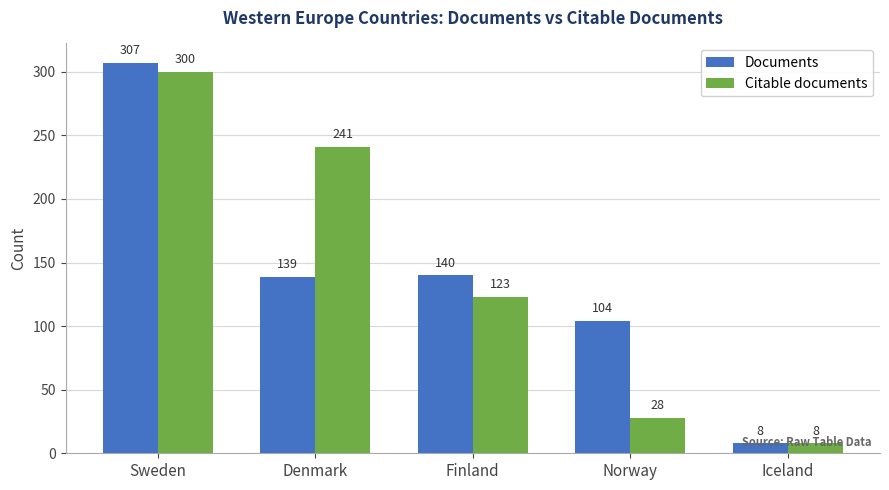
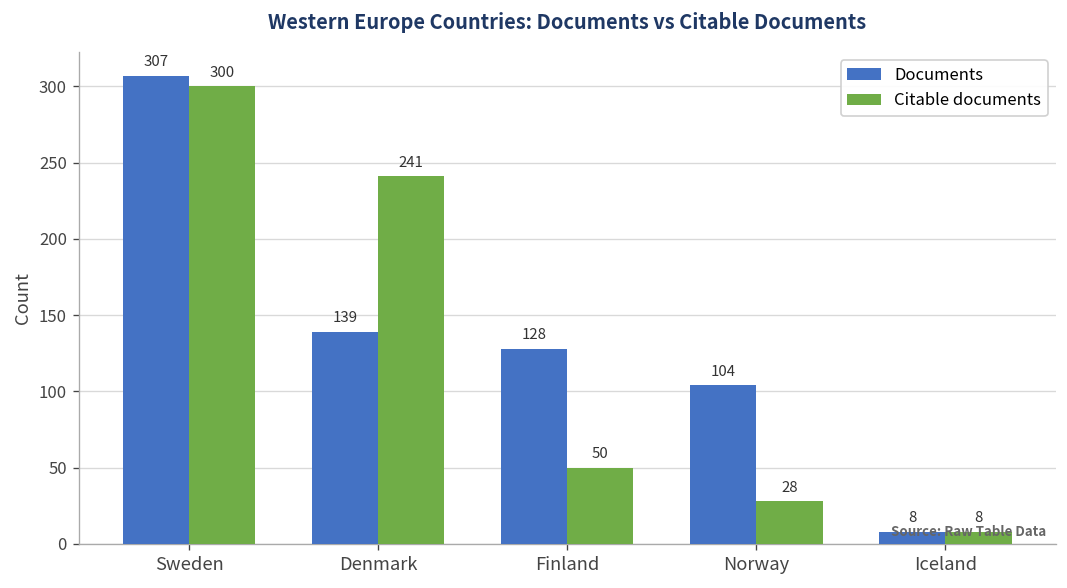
  {
    "Documents": {
      "Sweden": 307,
      "Denmark": 139,
-     "Finland": 140,
+     "Finland": 128,
      "Norway": 104,
      "Iceland": 8
    },
    "Citable documents": {
      "Sweden": 300,
      "Denmark": 241,
-     "Finland": 123,
+     "Finland": 50,
      "Norway": 28,
      "Iceland": 8
    }
  }
